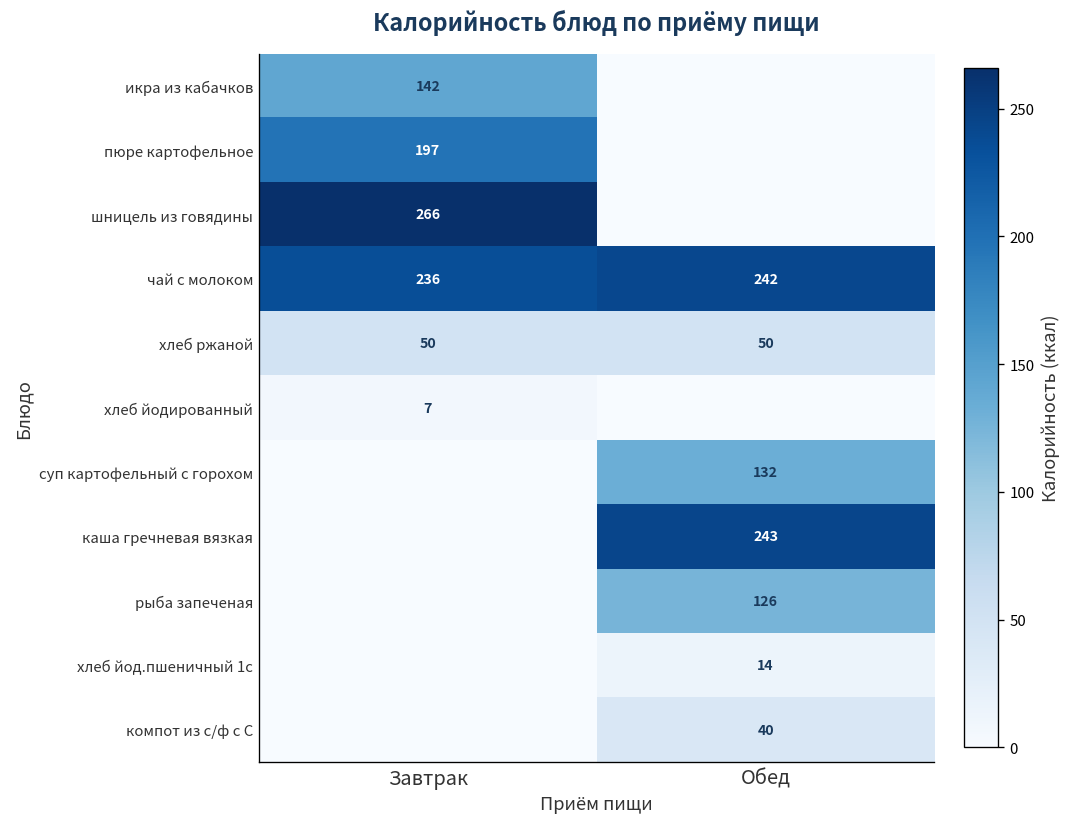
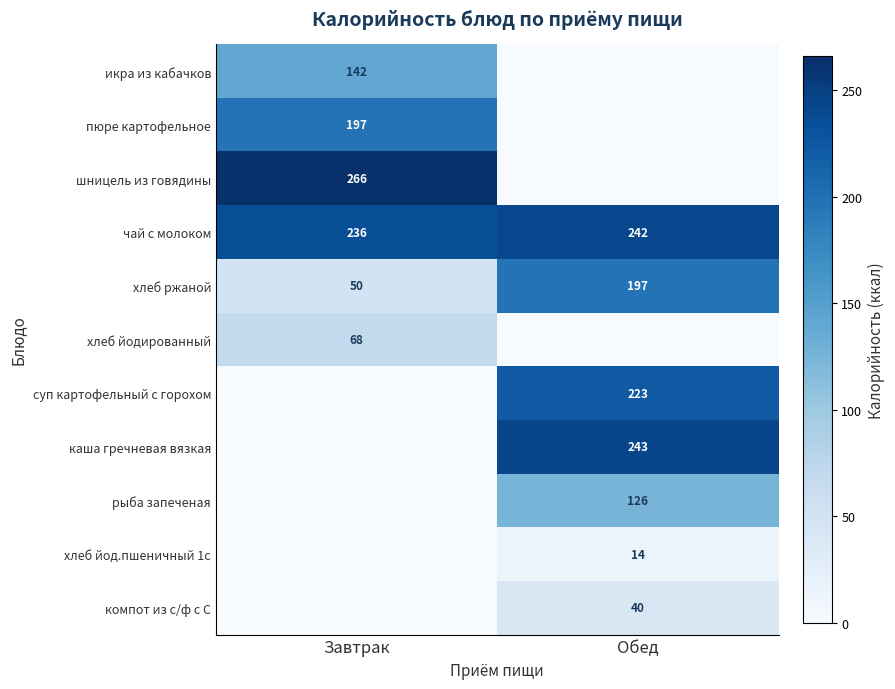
  {
    "икра из кабачков": {
      "Завтрак": 142
    },
    "пюре картофельное": {
      "Завтрак": 197
    },
    "шницель из говядины": {
      "Завтрак": 266
    },
    "чай с молоком": {
      "Завтрак": 236,
      "Обед": 242
    },
    "хлеб ржаной": {
      "Завтрак": 50,
-     "Обед": 50
+     "Обед": 197
    },
    "хлеб йодированный": {
-     "Завтрак": 7
+     "Завтрак": 68
    },
    "суп картофельный с горохом": {
-     "Обед": 132
+     "Обед": 223
    },
    "каша гречневая вязкая": {
      "Обед": 243
    },
    "рыба запеченая": {
      "Обед": 126
    },
    "хлеб йод.пшеничный 1с": {
      "Обед": 14
    },
    "компот из с/ф с С": {
      "Обед": 40
    }
  }
